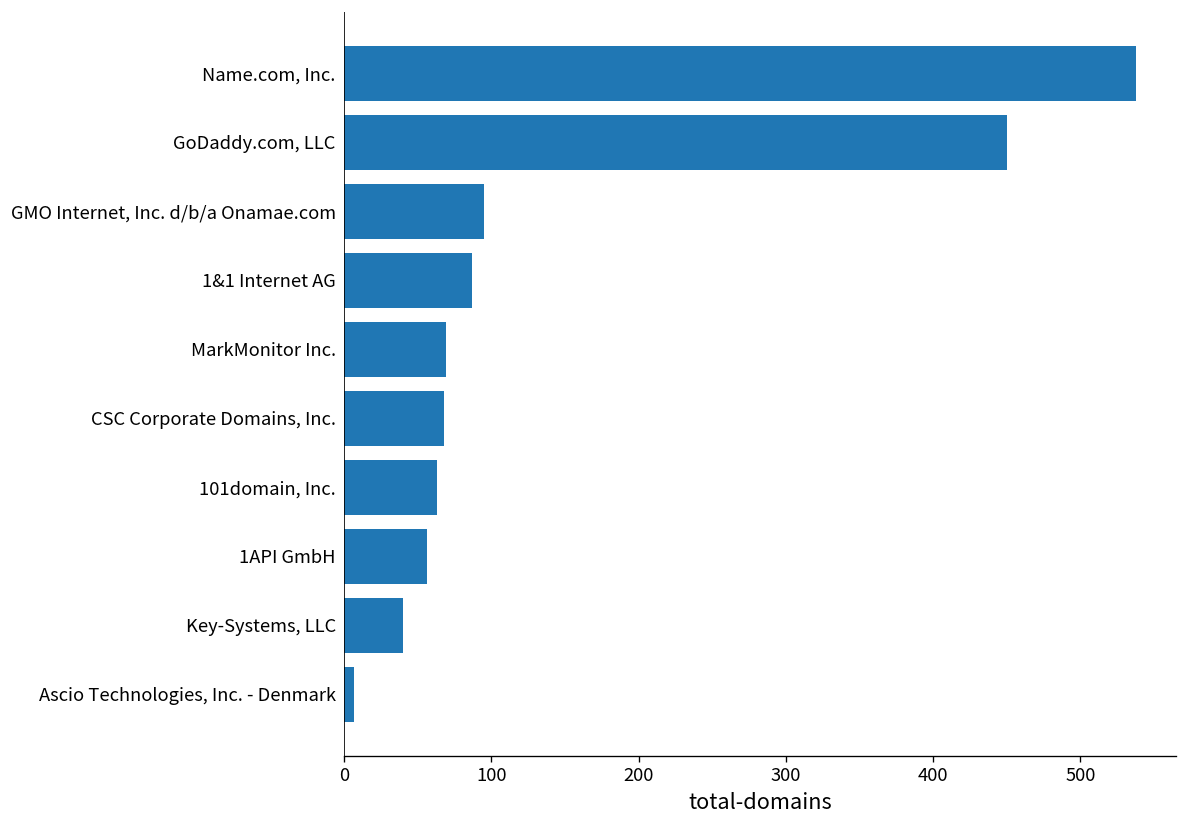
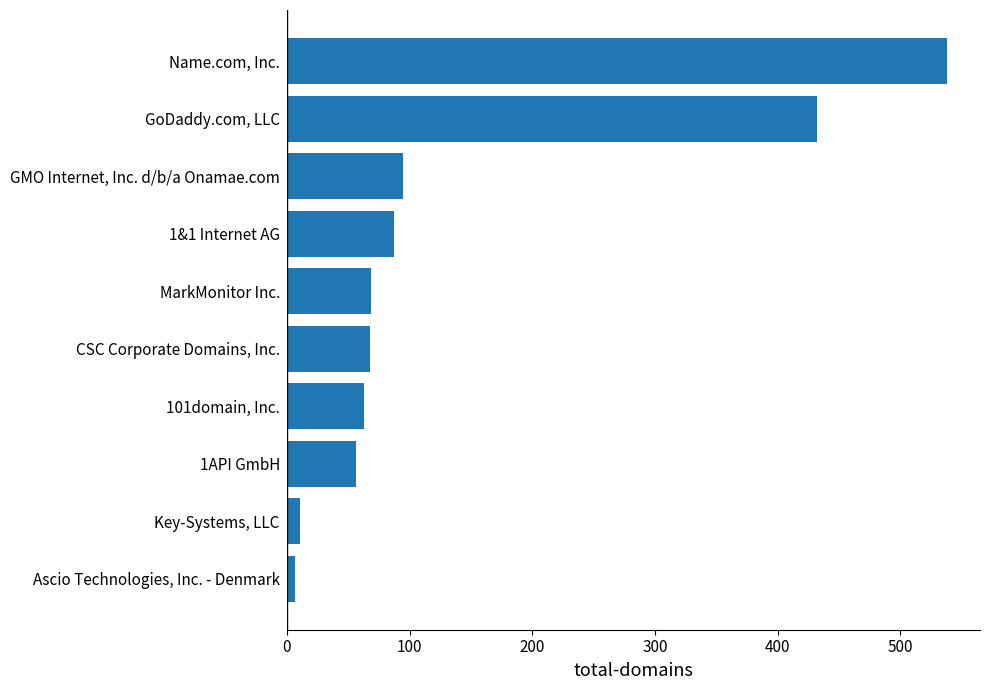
  {
    "Name.com, Inc.": 538,
-   "GoDaddy.com, LLC": 450,
+   "GoDaddy.com, LLC": 432,
    "GMO Internet, Inc. d/b/a Onamae.com": 95,
    "1&1 Internet AG": 87,
    "MarkMonitor Inc.": 69,
    "CSC Corporate Domains, Inc.": 68,
    "101domain, Inc.": 63,
    "1API GmbH": 56,
-   "Key-Systems, LLC": 40,
+   "Key-Systems, LLC": 11,
    "Ascio Technologies, Inc. - Denmark": 7
  }
